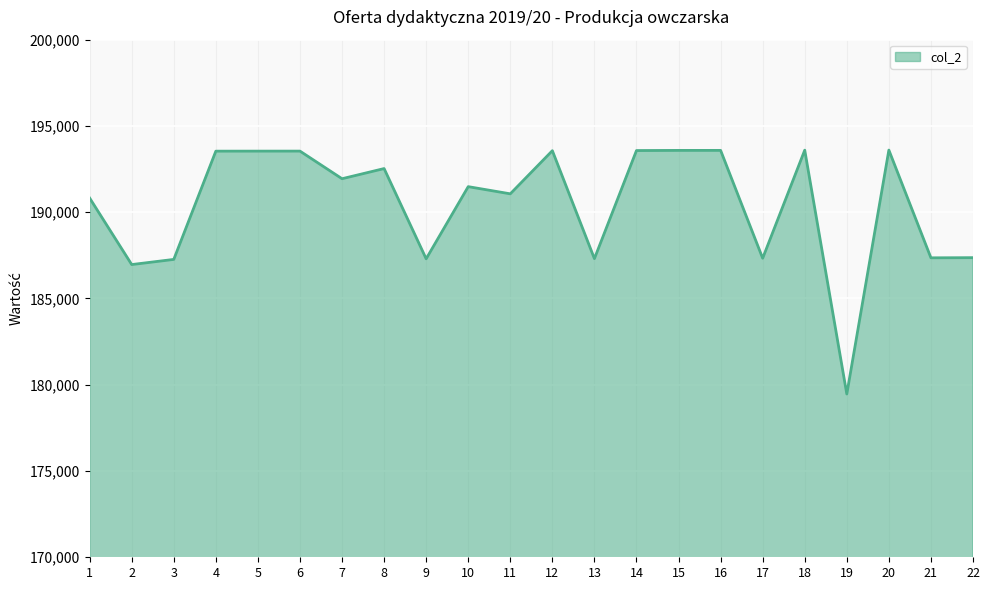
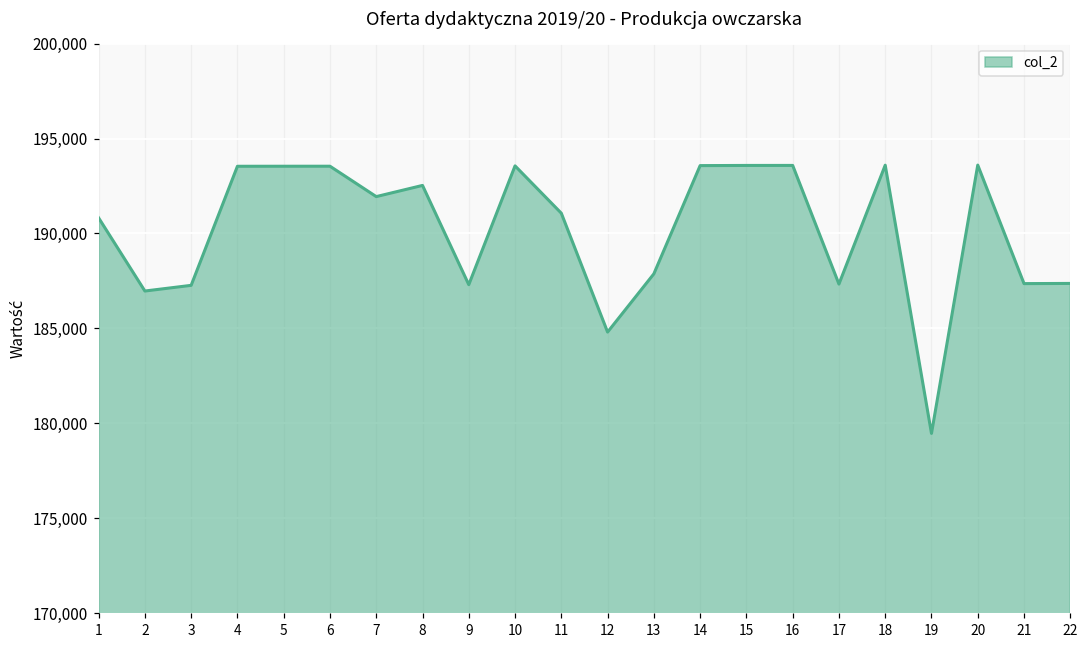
  {
    "1": "190,800",
    "2": "187,000",
    "3": "187,300",
    "4": "193,500",
    "5": "193,500",
    "6": "193,500",
    "7": "191,900",
    "8": "192,500",
    "9": "187,300",
-   "10": "191,500",
+   "10": "193,600",
    "11": "191,100",
-   "12": "193,600",
-   "13": "187,300",
+   "12": "184,800",
+   "13": "187,900",
    "14": "193,600",
    "15": "193,600",
    "16": "193,600",
    "17": "187,300",
    "18": "193,600",
    "19": "179,500",
    "20": "193,600",
    "21": "187,400",
    "22": "187,400"
  }
